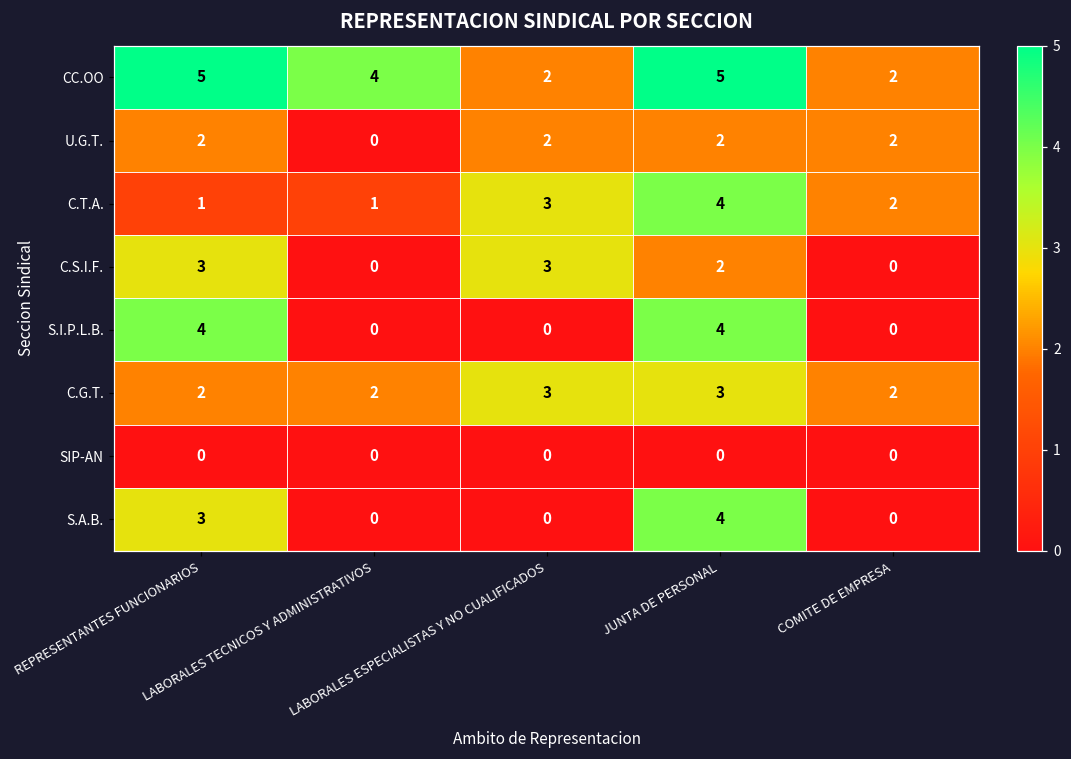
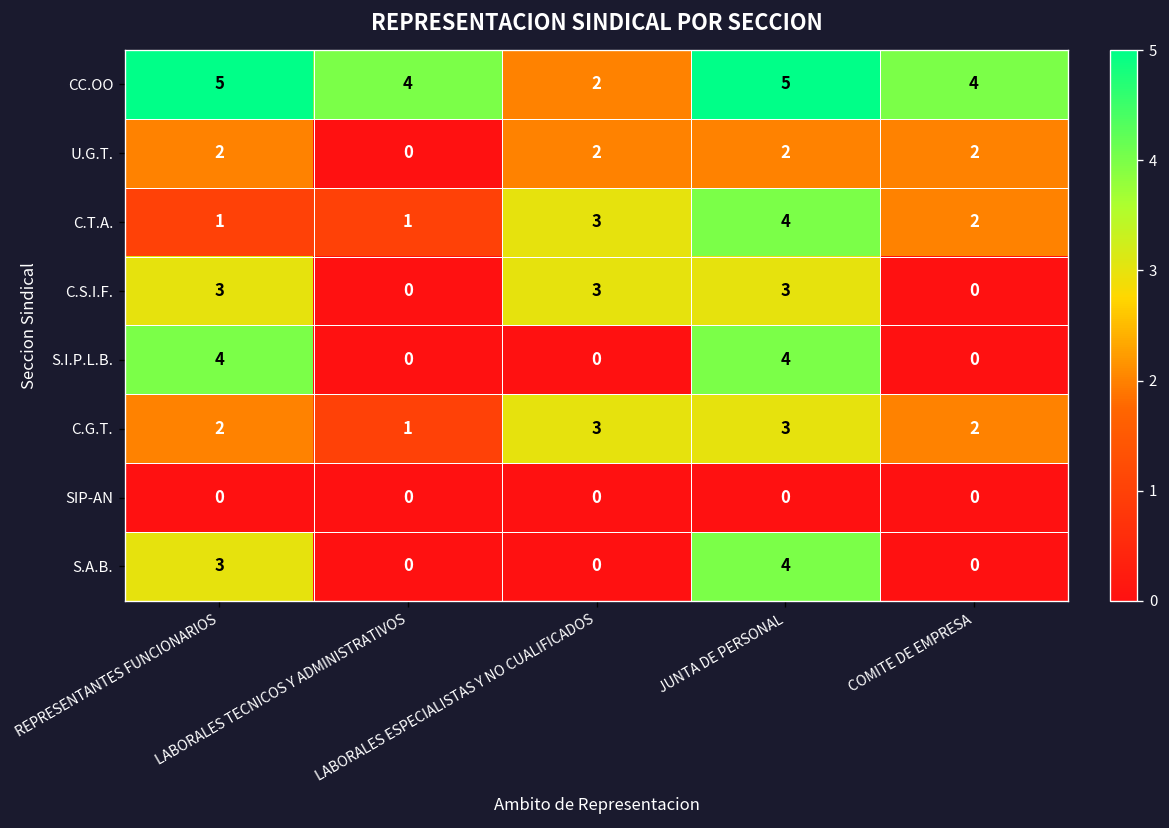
  {
    "CC.OO": {
      "REPRESENTANTES FUNCIONARIOS": 5,
      "LABORALES TECNICOS Y ADMINISTRATIVOS": 4,
      "LABORALES ESPECIALISTAS Y NO CUALIFICADOS": 2,
      "JUNTA DE PERSONAL": 5,
-     "COMITE DE EMPRESA": 2
+     "COMITE DE EMPRESA": 4
    },
    "U.G.T.": {
      "REPRESENTANTES FUNCIONARIOS": 2,
      "LABORALES TECNICOS Y ADMINISTRATIVOS": 0,
      "LABORALES ESPECIALISTAS Y NO CUALIFICADOS": 2,
      "JUNTA DE PERSONAL": 2,
      "COMITE DE EMPRESA": 2
    },
    "C.T.A.": {
      "REPRESENTANTES FUNCIONARIOS": 1,
      "LABORALES TECNICOS Y ADMINISTRATIVOS": 1,
      "LABORALES ESPECIALISTAS Y NO CUALIFICADOS": 3,
      "JUNTA DE PERSONAL": 4,
      "COMITE DE EMPRESA": 2
    },
    "C.S.I.F.": {
      "REPRESENTANTES FUNCIONARIOS": 3,
      "LABORALES TECNICOS Y ADMINISTRATIVOS": 0,
      "LABORALES ESPECIALISTAS Y NO CUALIFICADOS": 3,
-     "JUNTA DE PERSONAL": 2,
+     "JUNTA DE PERSONAL": 3,
      "COMITE DE EMPRESA": 0
    },
    "S.I.P.L.B.": {
      "REPRESENTANTES FUNCIONARIOS": 4,
      "LABORALES TECNICOS Y ADMINISTRATIVOS": 0,
      "LABORALES ESPECIALISTAS Y NO CUALIFICADOS": 0,
      "JUNTA DE PERSONAL": 4,
      "COMITE DE EMPRESA": 0
    },
    "C.G.T.": {
      "REPRESENTANTES FUNCIONARIOS": 2,
-     "LABORALES TECNICOS Y ADMINISTRATIVOS": 2,
+     "LABORALES TECNICOS Y ADMINISTRATIVOS": 1,
      "LABORALES ESPECIALISTAS Y NO CUALIFICADOS": 3,
      "JUNTA DE PERSONAL": 3,
      "COMITE DE EMPRESA": 2
    },
    "SIP-AN": {
      "REPRESENTANTES FUNCIONARIOS": 0,
      "LABORALES TECNICOS Y ADMINISTRATIVOS": 0,
      "LABORALES ESPECIALISTAS Y NO CUALIFICADOS": 0,
      "JUNTA DE PERSONAL": 0,
      "COMITE DE EMPRESA": 0
    },
    "S.A.B.": {
      "REPRESENTANTES FUNCIONARIOS": 3,
      "LABORALES TECNICOS Y ADMINISTRATIVOS": 0,
      "LABORALES ESPECIALISTAS Y NO CUALIFICADOS": 0,
      "JUNTA DE PERSONAL": 4,
      "COMITE DE EMPRESA": 0
    }
  }
